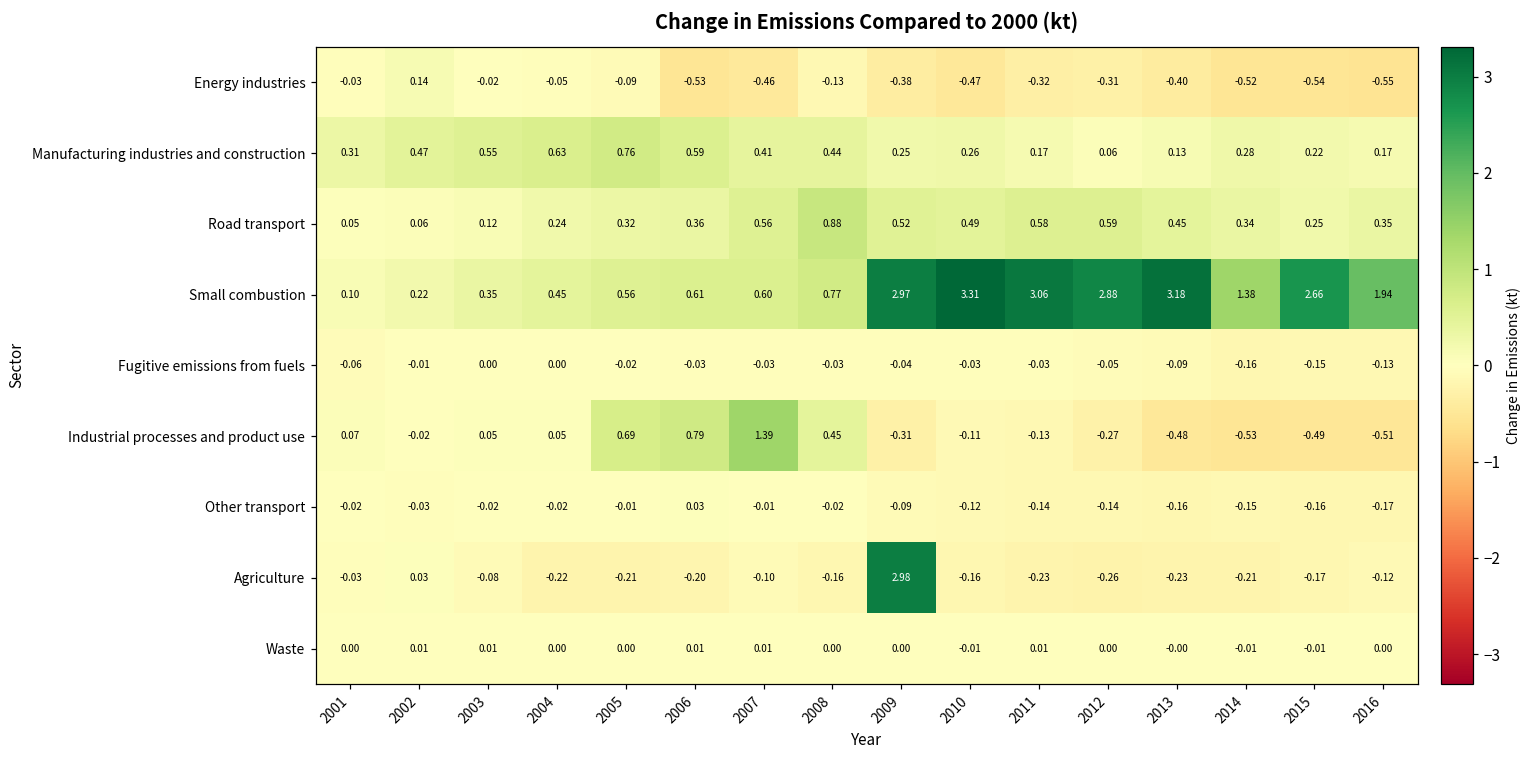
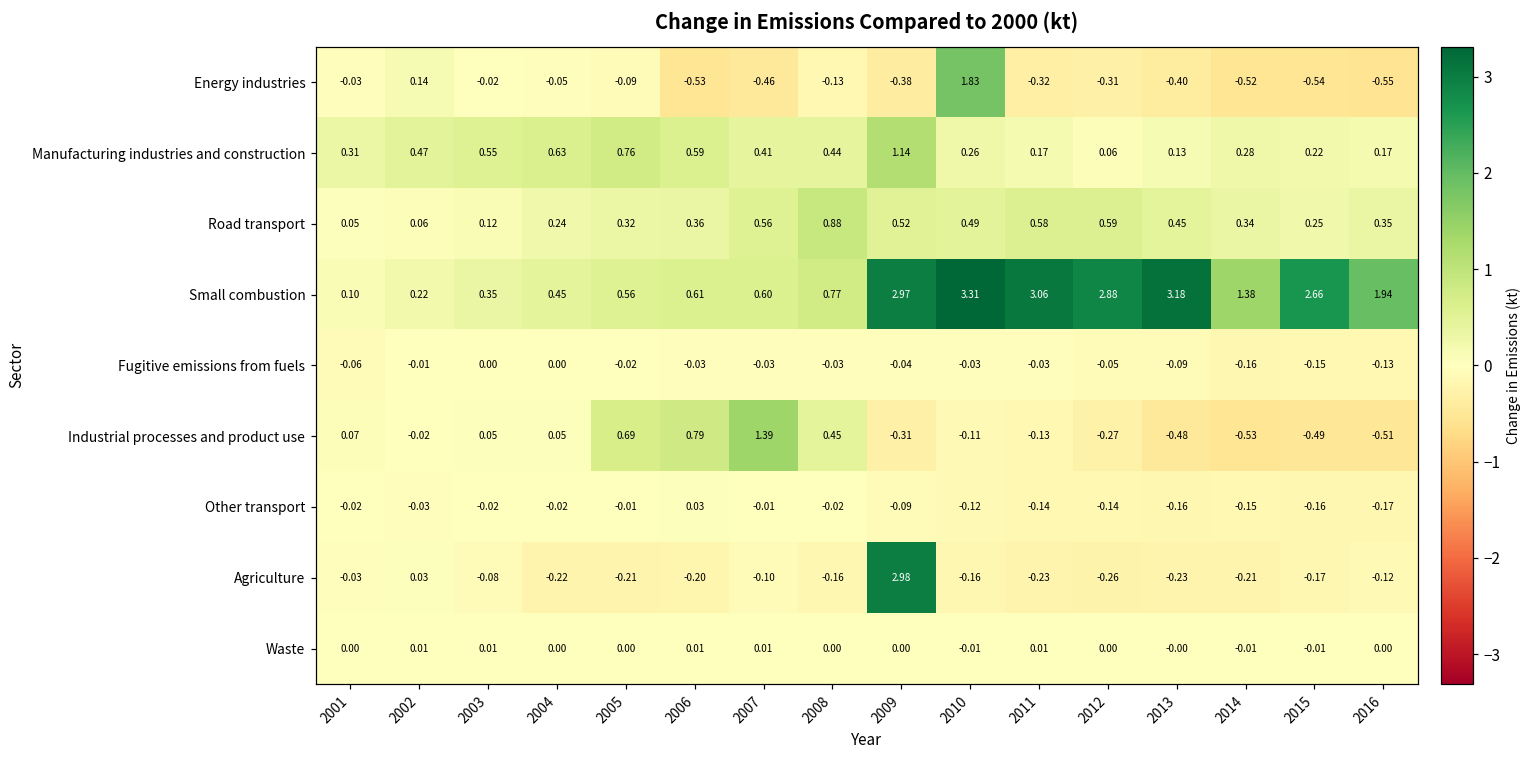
  {
    "Energy industries": {
      "2001": -0.03,
      "2002": 0.14,
      "2003": -0.02,
      "2004": -0.05,
      "2005": -0.09,
      "2006": -0.53,
      "2007": -0.46,
      "2008": -0.13,
      "2009": -0.38,
-     "2010": -0.47,
+     "2010": 1.83,
      "2011": -0.32,
      "2012": -0.31,
      "2013": -0.40,
      "2014": -0.52,
      "2015": -0.54,
      "2016": -0.55
    },
    "Manufacturing industries and construction": {
      "2001": 0.31,
      "2002": 0.47,
      "2003": 0.55,
      "2004": 0.63,
      "2005": 0.76,
      "2006": 0.59,
      "2007": 0.41,
      "2008": 0.44,
-     "2009": 0.25,
+     "2009": 1.14,
      "2010": 0.26,
      "2011": 0.17,
      "2012": 0.06,
      "2013": 0.13,
      "2014": 0.28,
      "2015": 0.22,
      "2016": 0.17
    },
    "Road transport": {
      "2001": 0.05,
      "2002": 0.06,
      "2003": 0.12,
      "2004": 0.24,
      "2005": 0.32,
      "2006": 0.36,
      "2007": 0.56,
      "2008": 0.88,
      "2009": 0.52,
      "2010": 0.49,
      "2011": 0.58,
      "2012": 0.59,
      "2013": 0.45,
      "2014": 0.34,
      "2015": 0.25,
      "2016": 0.35
    },
    "Small combustion": {
      "2001": 0.10,
      "2002": 0.22,
      "2003": 0.35,
      "2004": 0.45,
      "2005": 0.56,
      "2006": 0.61,
      "2007": 0.60,
      "2008": 0.77,
      "2009": 2.97,
      "2010": 3.31,
      "2011": 3.06,
      "2012": 2.88,
      "2013": 3.18,
      "2014": 1.38,
      "2015": 2.66,
      "2016": 1.94
    },
    "Fugitive emissions from fuels": {
      "2001": -0.06,
      "2002": -0.01,
      "2003": 0.00,
      "2004": 0.00,
      "2005": -0.02,
      "2006": -0.03,
      "2007": -0.03,
      "2008": -0.03,
      "2009": -0.04,
      "2010": -0.03,
      "2011": -0.03,
      "2012": -0.05,
      "2013": -0.09,
      "2014": -0.16,
      "2015": -0.15,
      "2016": -0.13
    },
    "Industrial processes and product use": {
      "2001": 0.07,
      "2002": -0.02,
      "2003": 0.05,
      "2004": 0.05,
      "2005": 0.69,
      "2006": 0.79,
      "2007": 1.39,
      "2008": 0.45,
      "2009": -0.31,
      "2010": -0.11,
      "2011": -0.13,
      "2012": -0.27,
      "2013": -0.48,
      "2014": -0.53,
      "2015": -0.49,
      "2016": -0.51
    },
    "Other transport": {
      "2001": -0.02,
      "2002": -0.03,
      "2003": -0.02,
      "2004": -0.02,
      "2005": -0.01,
      "2006": 0.03,
      "2007": -0.01,
      "2008": -0.02,
      "2009": -0.09,
      "2010": -0.12,
      "2011": -0.14,
      "2012": -0.14,
      "2013": -0.16,
      "2014": -0.15,
      "2015": -0.16,
      "2016": -0.17
    },
    "Agriculture": {
      "2001": -0.03,
      "2002": 0.03,
      "2003": -0.08,
      "2004": -0.22,
      "2005": -0.21,
      "2006": -0.20,
      "2007": -0.10,
      "2008": -0.16,
      "2009": 2.98,
      "2010": -0.16,
      "2011": -0.23,
      "2012": -0.26,
      "2013": -0.23,
      "2014": -0.21,
      "2015": -0.17,
      "2016": -0.12
    },
    "Waste": {
      "2001": 0.00,
      "2002": 0.01,
      "2003": 0.01,
      "2004": 0.00,
      "2005": 0.00,
      "2006": 0.01,
      "2007": 0.01,
      "2008": 0.00,
      "2009": 0.00,
      "2010": -0.01,
      "2011": 0.01,
      "2012": 0.00,
      "2013": -0.00,
      "2014": -0.01,
      "2015": -0.01,
      "2016": 0.00
    }
  }
